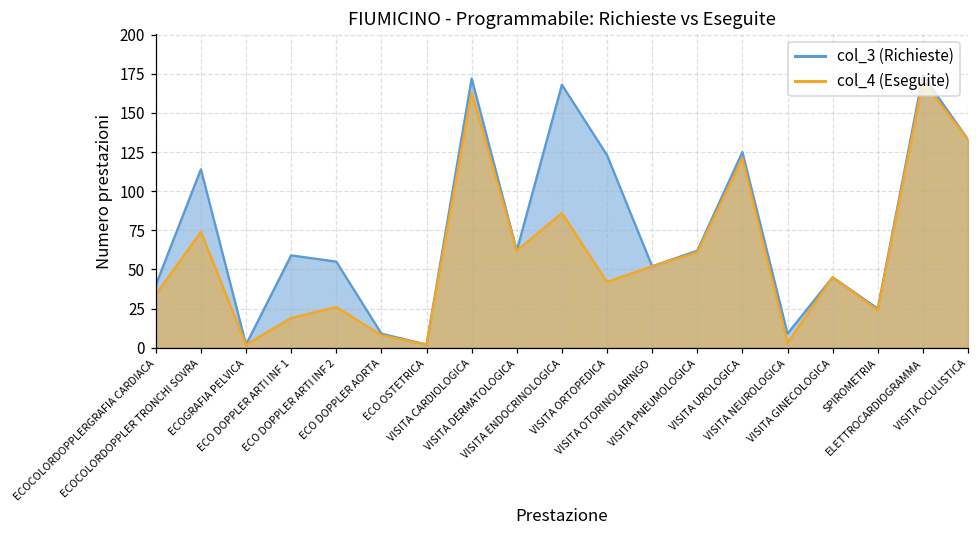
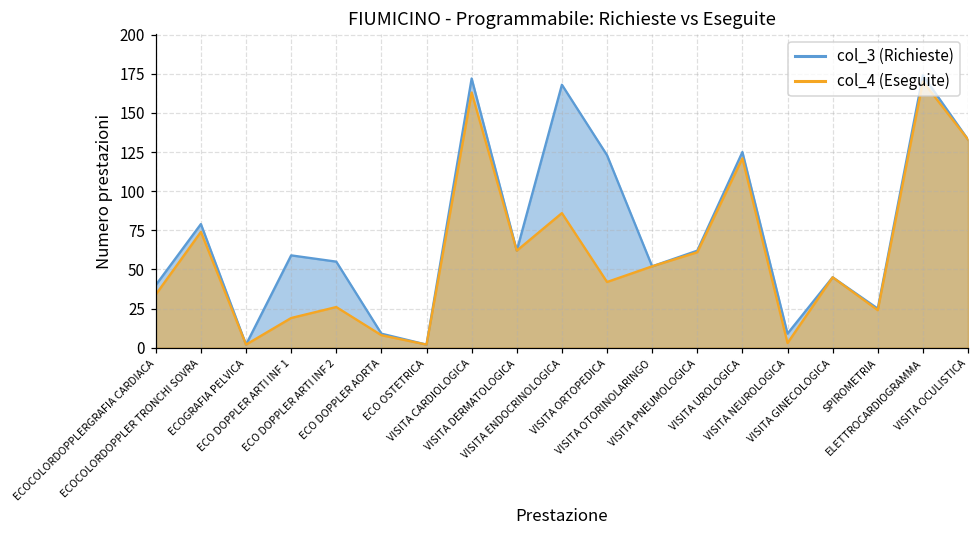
  {
    "col_3 (Richieste)": {
      "ECOCOLORDOPPLERGRAFIA CARDIACA": 40,
-     "ECOCOLORDOPPLER TRONCHI SOVRA": 114,
+     "ECOCOLORDOPPLER TRONCHI SOVRA": 79,
      "ECO DOPPLER ARTI INF 1": 59,
      "ECO DOPPLER ARTI INF 2": 55,
      "VISITA CARDIOLOGICA": 172,
      "VISITA ENDOCRINOLOGICA": 168,
      "VISITA ORTOPEDICA": 123,
      "VISITA UROLOGICA": 125,
      "VISITA NEUROLOGICA": 9
    },
    "col_4 (Eseguite)": {
      "ECOCOLORDOPPLERGRAFIA CARDIACA": 34,
      "ECOCOLORDOPPLER TRONCHI SOVRA": 74,
      "ECO DOPPLER ARTI INF 1": 19,
      "ECO DOPPLER ARTI INF 2": 26,
      "VISITA CARDIOLOGICA": 163,
      "VISITA ENDOCRINOLOGICA": 86,
      "VISITA ORTOPEDICA": 42,
      "VISITA UROLOGICA": 121,
      "VISITA NEUROLOGICA": 3
    }
  }
